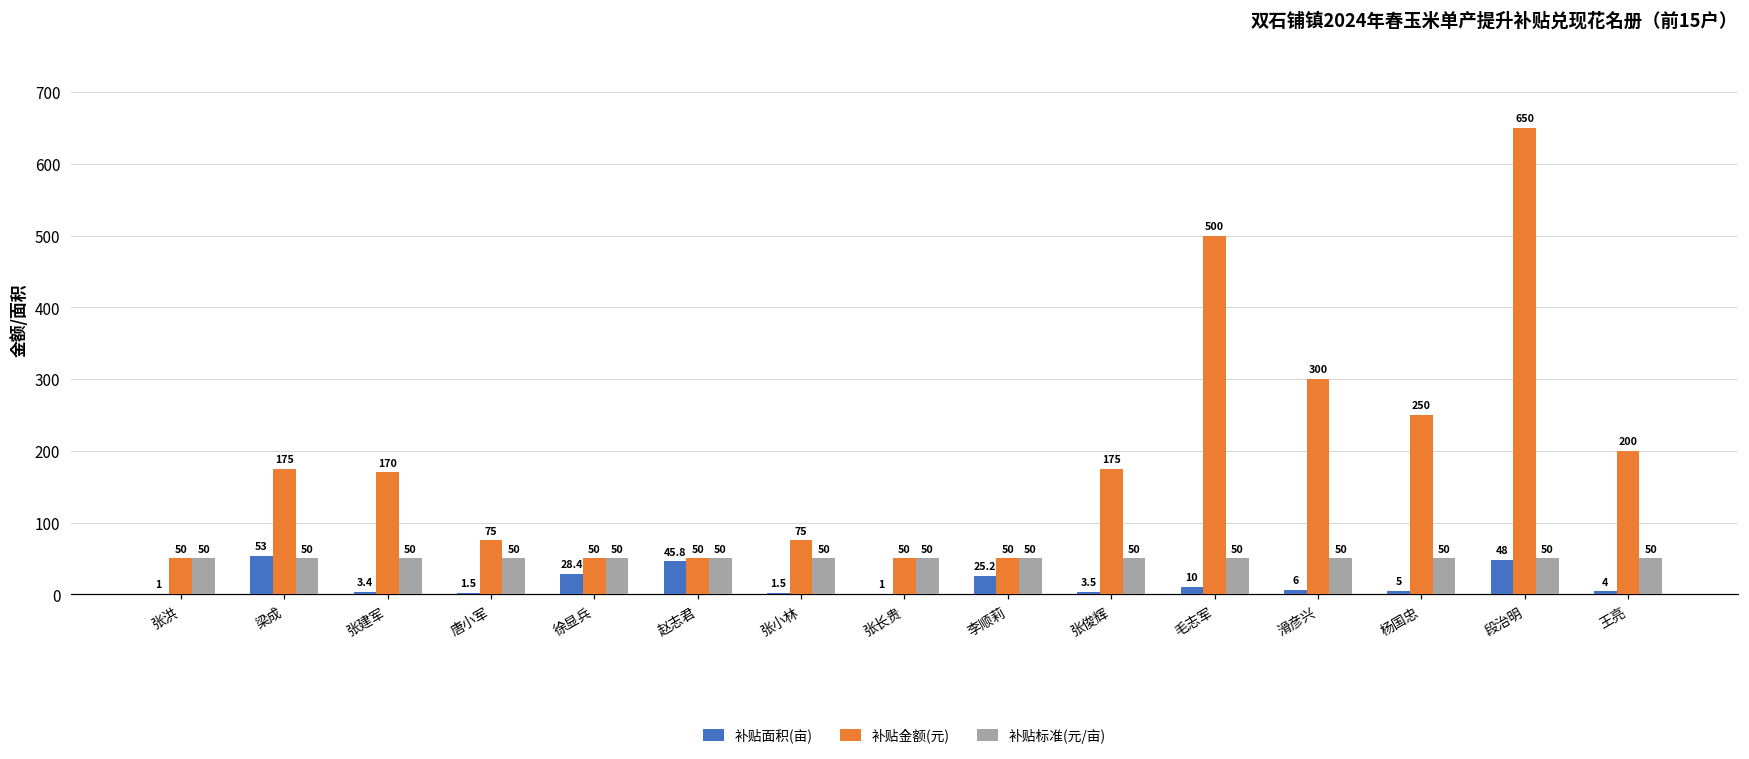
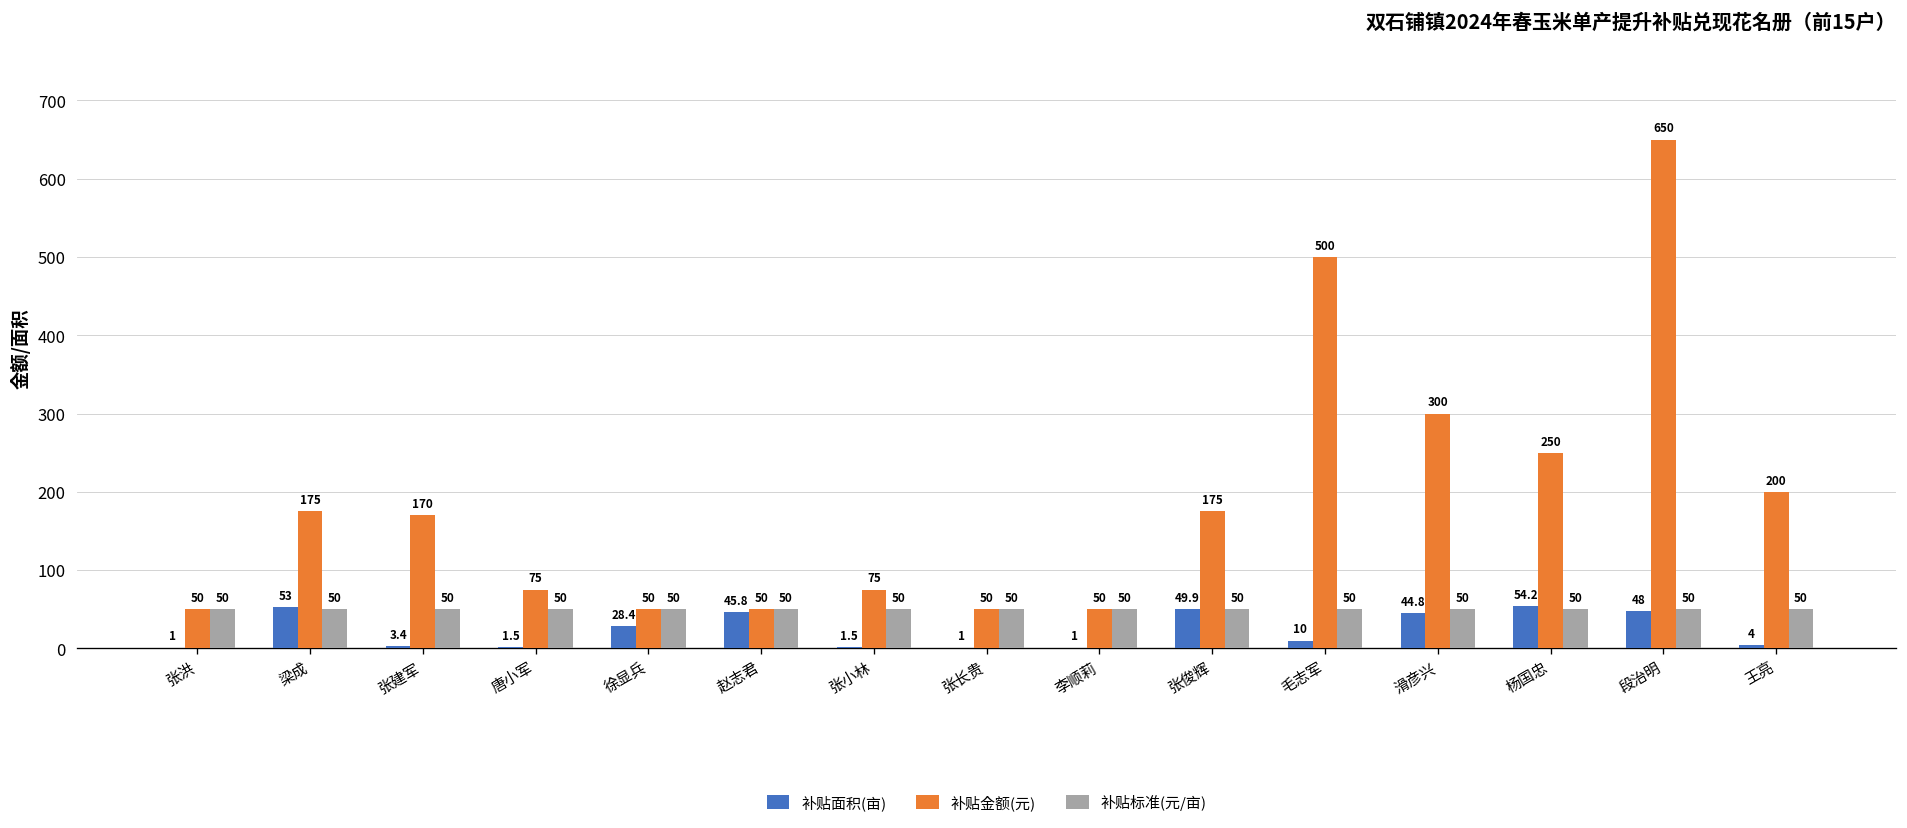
  {
    "补贴面积(亩)": {
      "张洪": 1,
      "梁成": 53,
      "张建军": 3.4,
      "唐小军": 1.5,
      "徐显兵": 28.4,
      "赵志君": 45.8,
      "张小林": 1.5,
      "张长贵": 1,
-     "李顺莉": 25.2,
-     "张俊辉": 3.5,
+     "李顺莉": 1,
+     "张俊辉": 49.9,
      "毛志军": 10,
-     "滑彦兴": 6,
-     "杨国忠": 5,
+     "滑彦兴": 44.8,
+     "杨国忠": 54.2,
      "段治明": 48,
      "王亮": 4
    },
    "补贴金额(元)": {
      "张洪": 50,
      "梁成": 175,
      "张建军": 170,
      "唐小军": 75,
      "徐显兵": 50,
      "赵志君": 50,
      "张小林": 75,
      "张长贵": 50,
      "李顺莉": 50,
      "张俊辉": 175,
      "毛志军": 500,
      "滑彦兴": 300,
      "杨国忠": 250,
      "段治明": 650,
      "王亮": 200
    },
    "补贴标准(元/亩)": {
      "张洪": 50,
      "梁成": 50,
      "张建军": 50,
      "唐小军": 50,
      "徐显兵": 50,
      "赵志君": 50,
      "张小林": 50,
      "张长贵": 50,
      "李顺莉": 50,
      "张俊辉": 50,
      "毛志军": 50,
      "滑彦兴": 50,
      "杨国忠": 50,
      "段治明": 50,
      "王亮": 50
    }
  }
